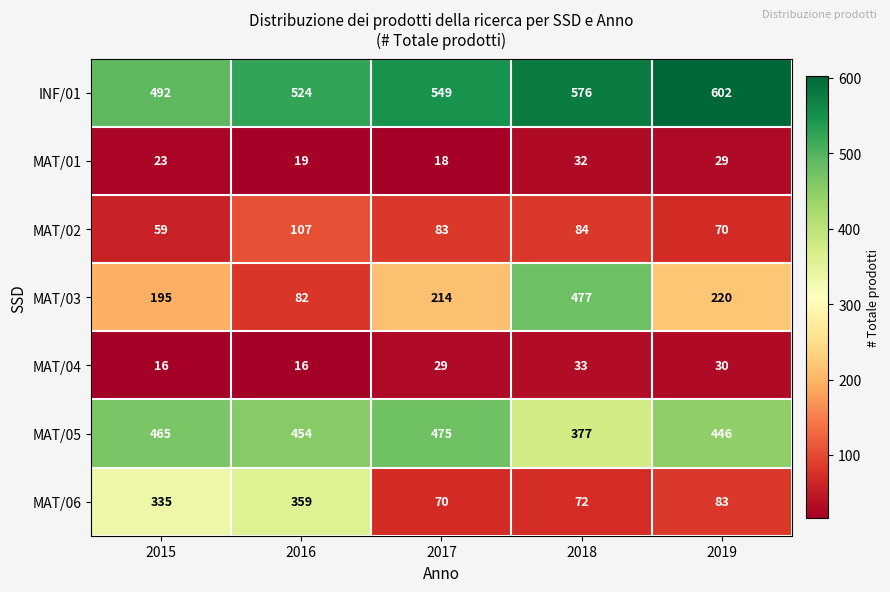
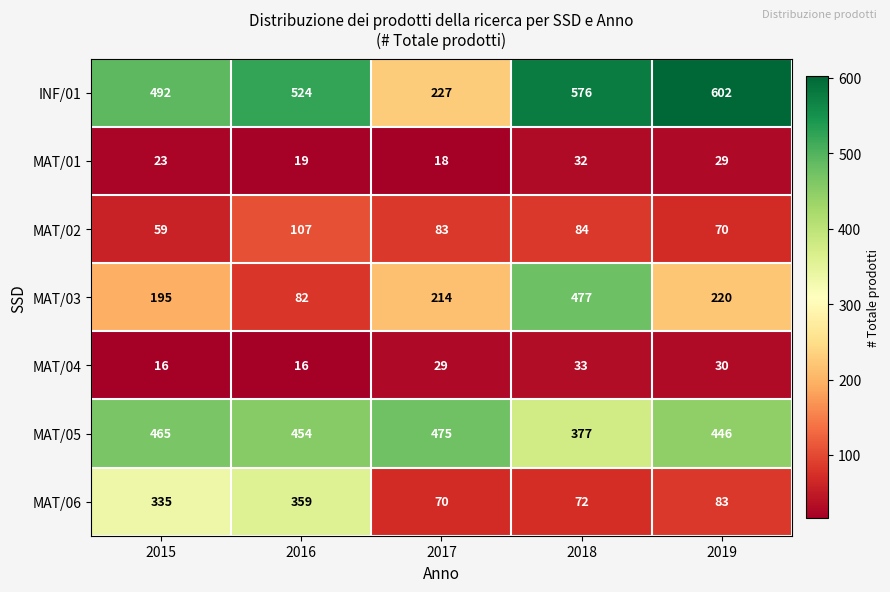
  {
    "INF/01": {
      "2015": 492,
      "2016": 524,
-     "2017": 549,
+     "2017": 227,
      "2018": 576,
      "2019": 602
    },
    "MAT/01": {
      "2015": 23,
      "2016": 19,
      "2017": 18,
      "2018": 32,
      "2019": 29
    },
    "MAT/02": {
      "2015": 59,
      "2016": 107,
      "2017": 83,
      "2018": 84,
      "2019": 70
    },
    "MAT/03": {
      "2015": 195,
      "2016": 82,
      "2017": 214,
      "2018": 477,
      "2019": 220
    },
    "MAT/04": {
      "2015": 16,
      "2016": 16,
      "2017": 29,
      "2018": 33,
      "2019": 30
    },
    "MAT/05": {
      "2015": 465,
      "2016": 454,
      "2017": 475,
      "2018": 377,
      "2019": 446
    },
    "MAT/06": {
      "2015": 335,
      "2016": 359,
      "2017": 70,
      "2018": 72,
      "2019": 83
    }
  }
